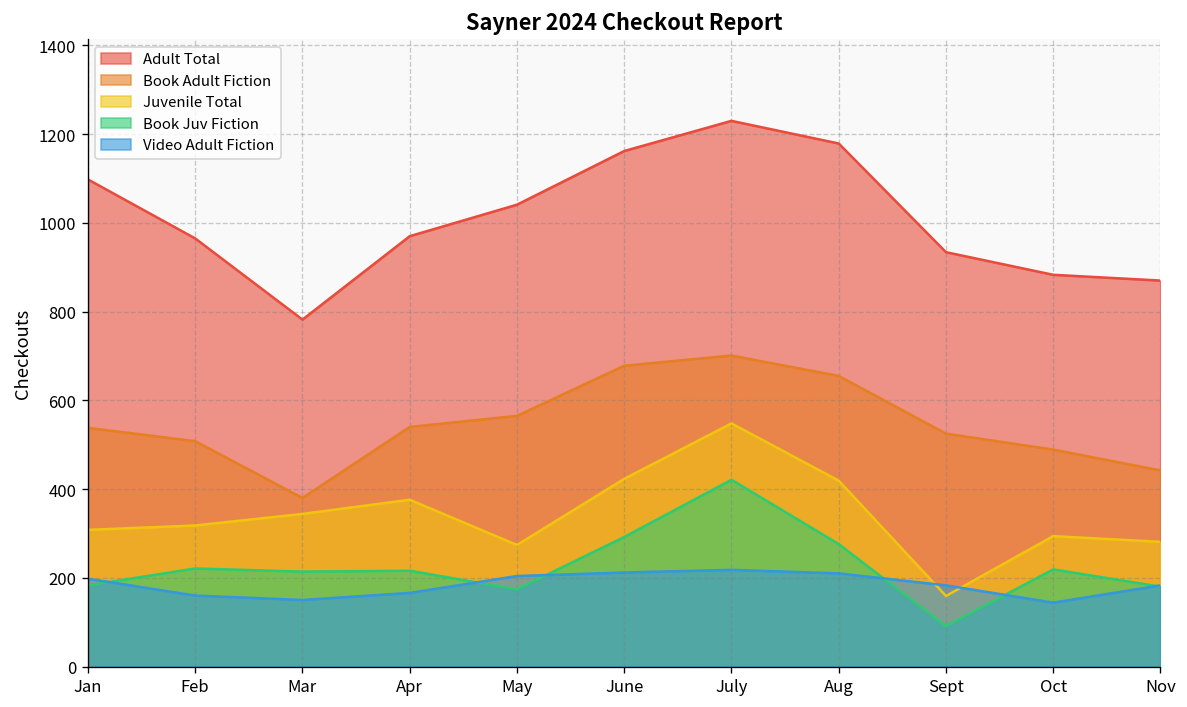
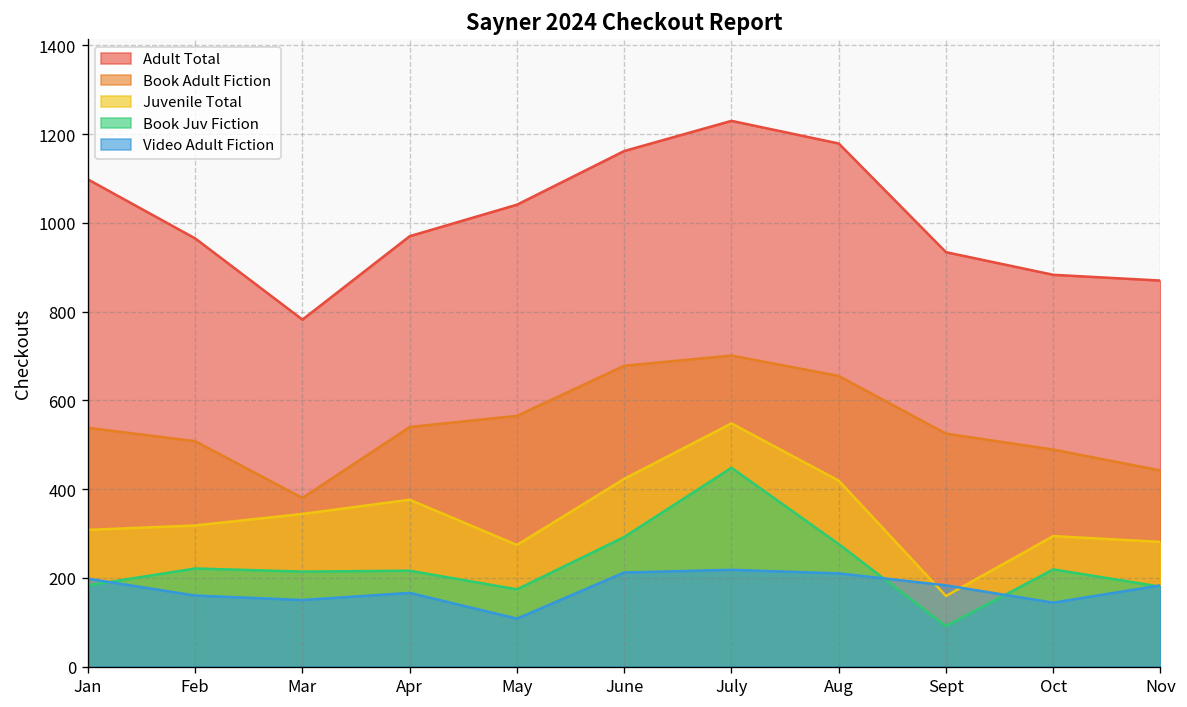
  {
    "Juvenile Total": {
      "Jan": 310,
      "Feb": 320,
      "Mar": 340,
      "Apr": 380,
      "May": 270,
      "June": 420,
      "July": 550,
      "Aug": 420,
      "Sept": 160,
      "Oct": 290,
      "Nov": 280
    },
    "Book Juv Fiction": {
      "Jan": 180,
      "Feb": 220,
      "Mar": 210,
      "Apr": 220,
      "May": 170,
      "June": 290,
-     "July": 420,
+     "July": 450,
      "Aug": 280,
      "Sept": 90,
      "Oct": 220
    },
    "Video Adult Fiction": {
      "Jan": 200,
      "Feb": 160,
      "Mar": 150,
      "Apr": 170,
-     "May": 200,
+     "May": 110,
      "June": 210,
      "July": 220,
      "Aug": 210,
      "Sept": 180,
      "Oct": 140
    }
  }
